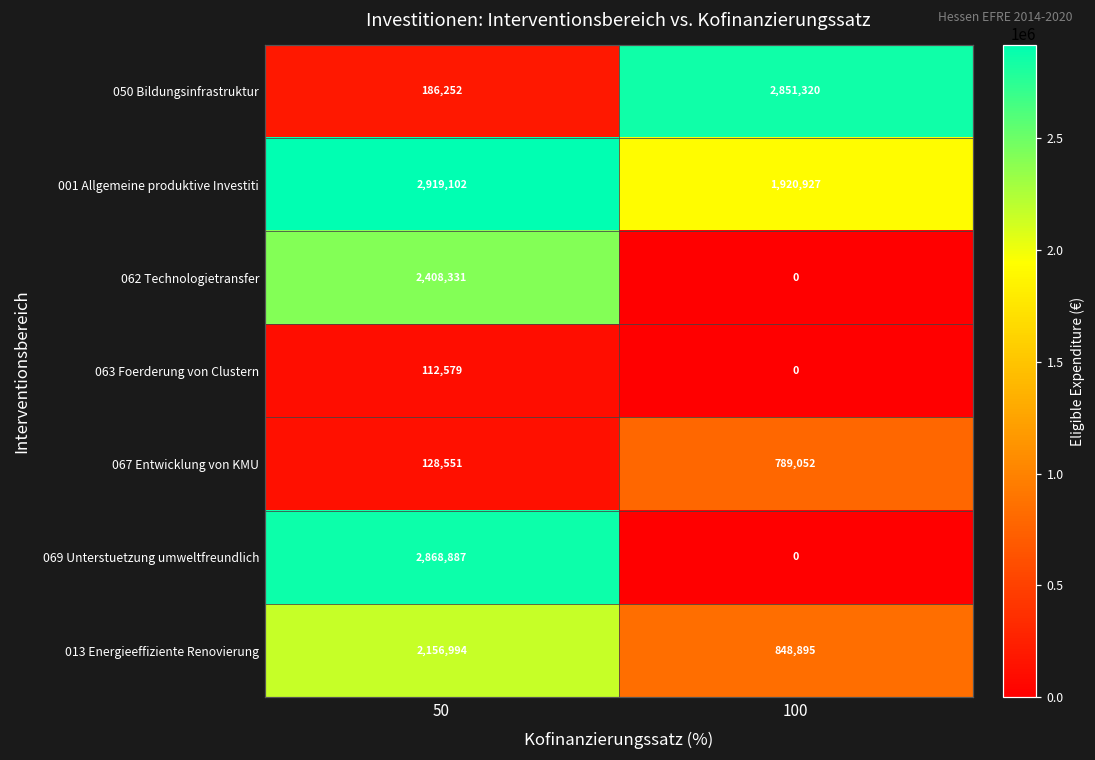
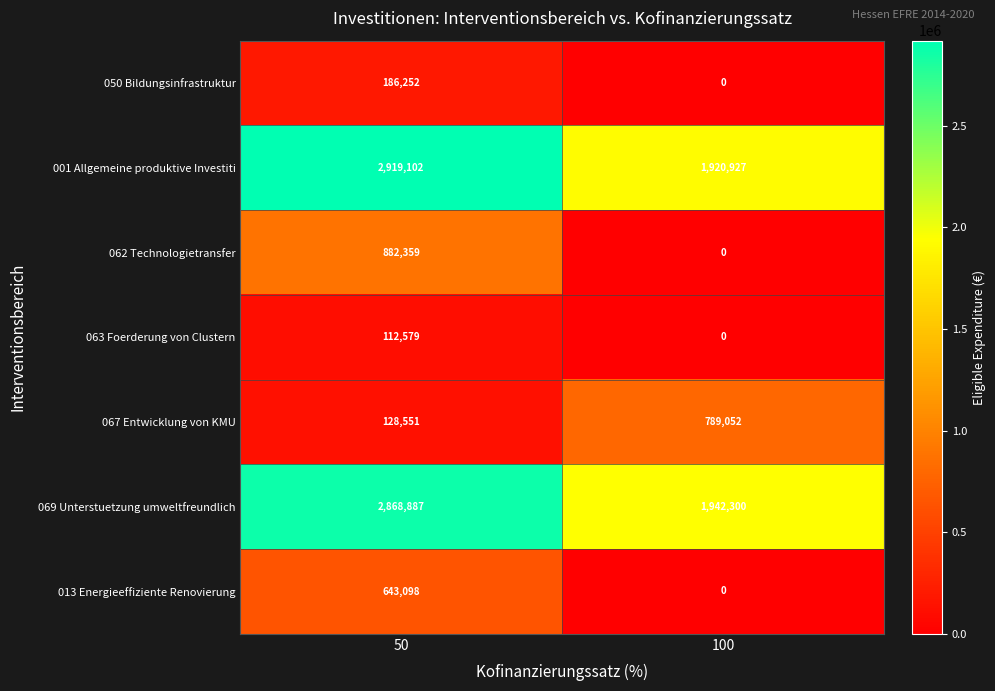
  {
    "050 Bildungsinfrastruktur": {
      "50": "186,252",
-     "100": "2,851,320"
+     "100": "0"
    },
    "001 Allgemeine produktive Investiti": {
      "50": "2,919,102",
      "100": "1,920,927"
    },
    "062 Technologietransfer": {
-     "50": "2,408,331",
+     "50": "882,359",
      "100": "0"
    },
    "063 Foerderung von Clustern": {
      "50": "112,579",
      "100": "0"
    },
    "067 Entwicklung von KMU": {
      "50": "128,551",
      "100": "789,052"
    },
    "069 Unterstuetzung umweltfreundlich": {
      "50": "2,868,887",
-     "100": "0"
+     "100": "1,942,300"
    },
    "013 Energieeffiziente Renovierung": {
-     "50": "2,156,994",
-     "100": "848,895"
+     "50": "643,098",
+     "100": "0"
    }
  }
